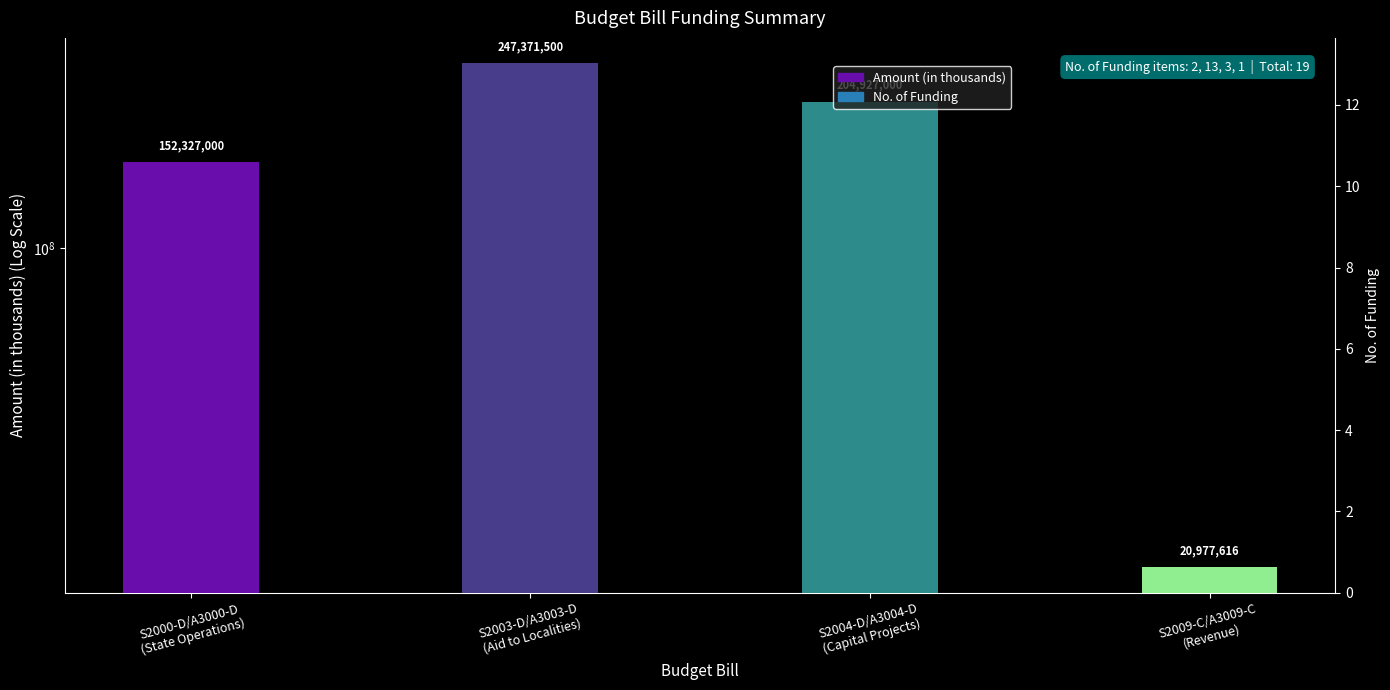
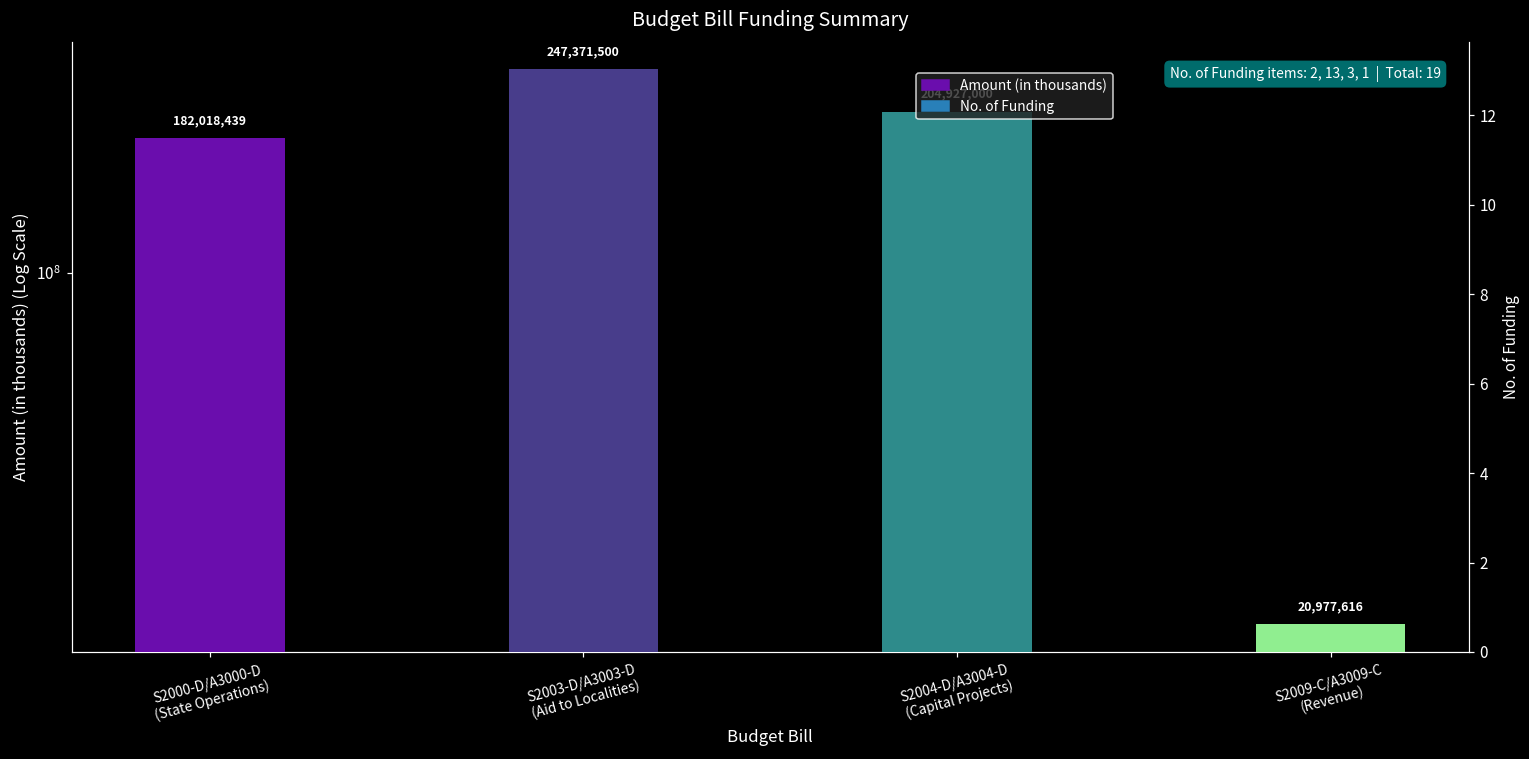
  {
    "Amount (in thousands)": {
-     "S2000-D/A3000-D (State Operations)": "152,327,000",
+     "S2000-D/A3000-D (State Operations)": "182,018,439",
      "S2003-D/A3003-D (Aid to Localities)": "247,371,500",
      "S2009-C/A3009-C (Revenue)": "20,977,616"
    }
  }
